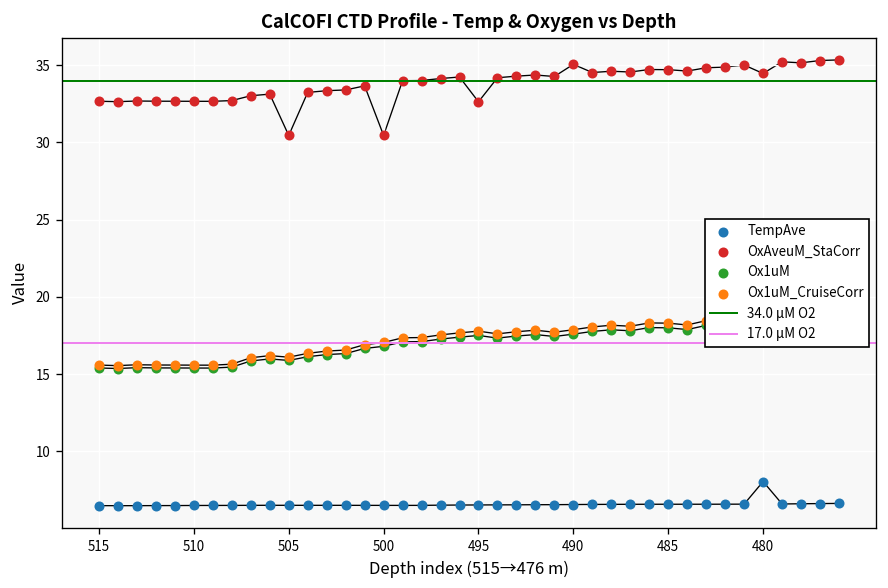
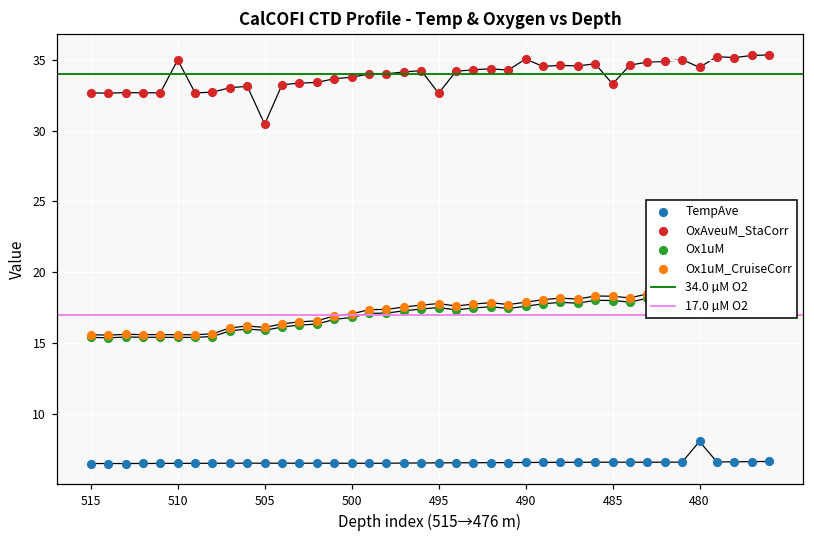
  {
    "TempAve": {
      "515": 6.5,
      "510": 6.5,
      "505": 6.5,
      "500": 6.5,
      "495": 6.5,
      "490": 6.6,
      "485": 6.6,
      "480": 8.1
    },
    "OxAveuM_StaCorr": {
      "515": 32.7,
-     "510": 32.7,
+     "510": 35.0,
      "505": 30.4,
-     "500": 30.5,
+     "500": 33.8,
      "495": 32.6,
      "490": 35.1,
-     "485": 34.7,
+     "485": 33.3,
      "480": 34.5
    },
    "Ox1uM": {
      "505": 15.9,
      "500": 16.8,
      "495": 17.5,
      "490": 17.6,
      "485": 18.0
    },
    "Ox1uM_CruiseCorr": {
      "505": 16.1,
      "500": 17.1,
      "495": 17.8,
      "490": 17.9,
      "485": 18.3
    }
  }
